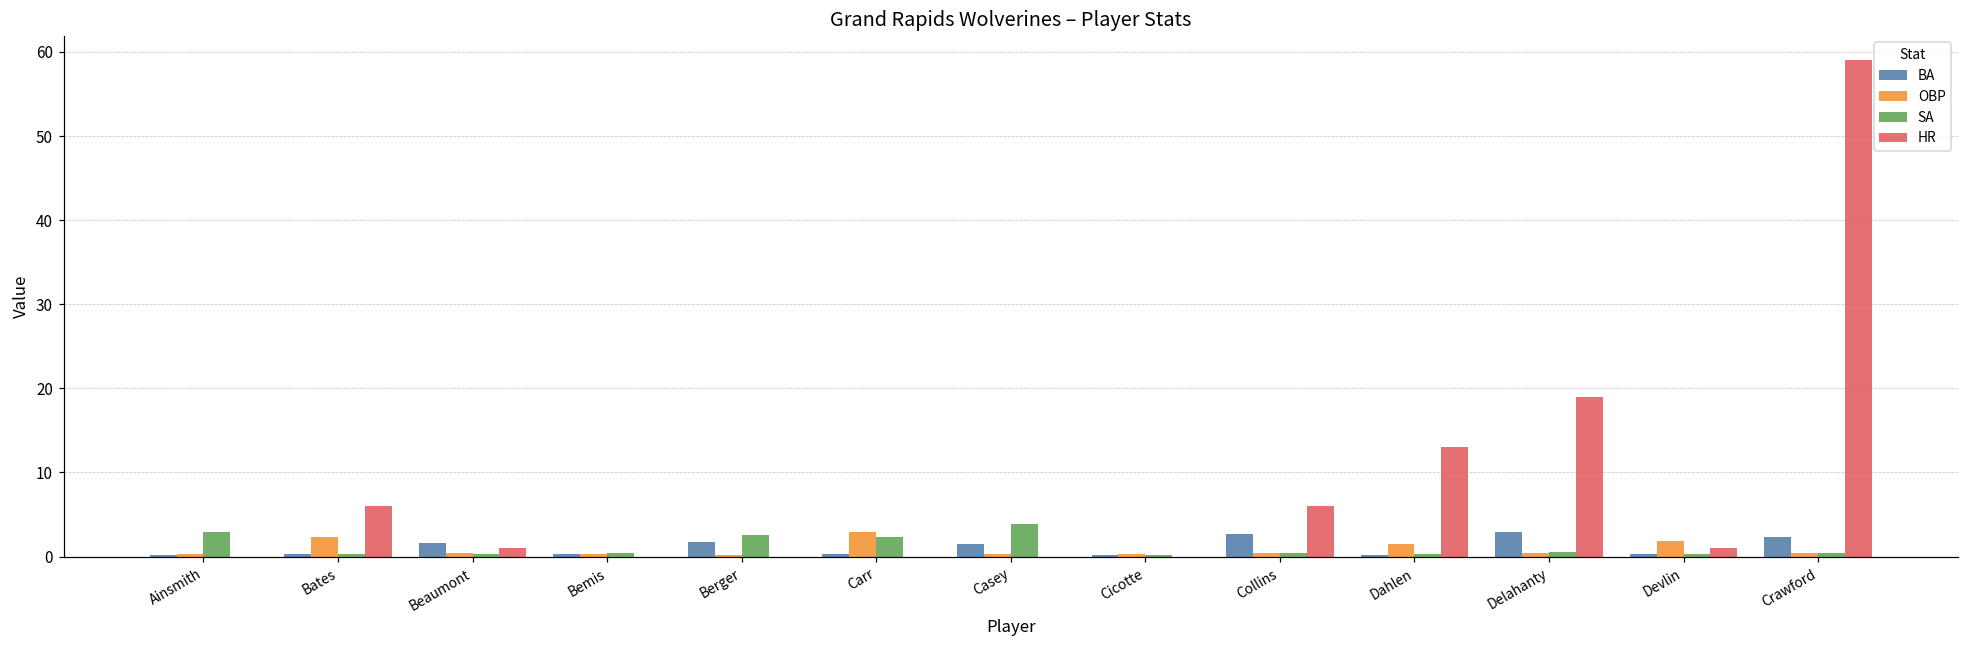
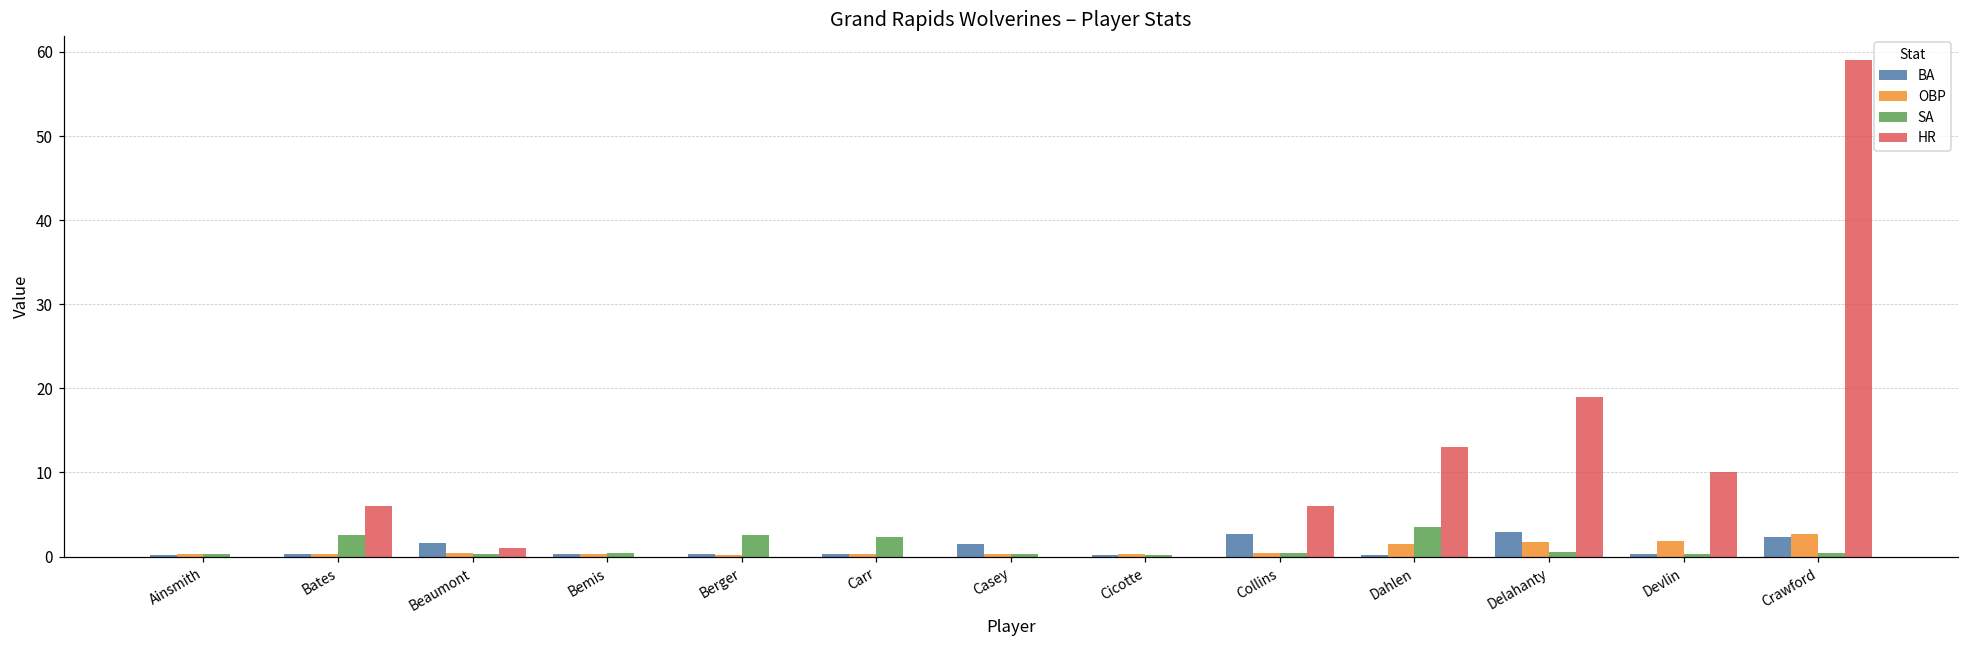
  {
    "BA": {
      "Beaumont": 2,
-     "Berger": 2,
+     "Berger": 0,
      "Casey": 2,
      "Collins": 3,
      "Delahanty": 3,
      "Crawford": 2
    },
    "OBP": {
-     "Bates": 2,
+     "Bates": 0,
      "Beaumont": 0,
      "Bemis": 0,
-     "Carr": 3,
+     "Carr": 0,
      "Collins": 0,
      "Dahlen": 1,
-     "Delahanty": 0,
+     "Delahanty": 2,
      "Devlin": 2,
-     "Crawford": 0
+     "Crawford": 3
    },
    "SA": {
-     "Ainsmith": 3,
-     "Bates": 0,
+     "Ainsmith": 0,
+     "Bates": 3,
      "Bemis": 0,
      "Berger": 3,
      "Carr": 2,
-     "Casey": 4,
+     "Casey": 0,
      "Collins": 0,
-     "Dahlen": 0,
+     "Dahlen": 4,
      "Delahanty": 1,
      "Devlin": 0,
      "Crawford": 0
    },
    "HR": {
      "Ainsmith": 0,
      "Bates": 6,
      "Beaumont": 1,
      "Bemis": 0,
      "Berger": 0,
      "Carr": 0,
      "Casey": 0,
      "Cicotte": 0,
      "Collins": 6,
      "Dahlen": 13,
      "Delahanty": 19,
-     "Devlin": 1,
+     "Devlin": 10,
      "Crawford": 59
    }
  }
